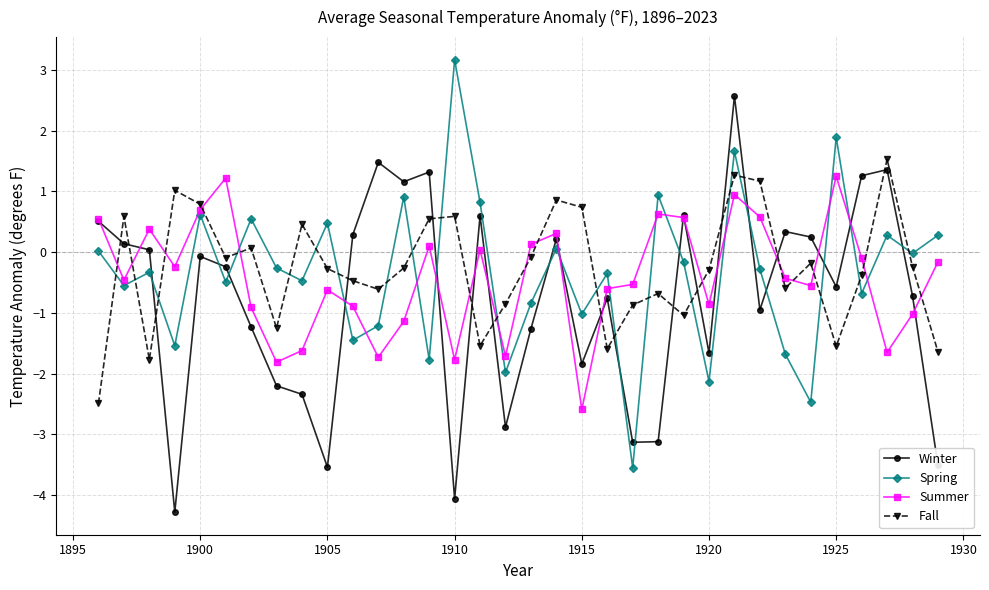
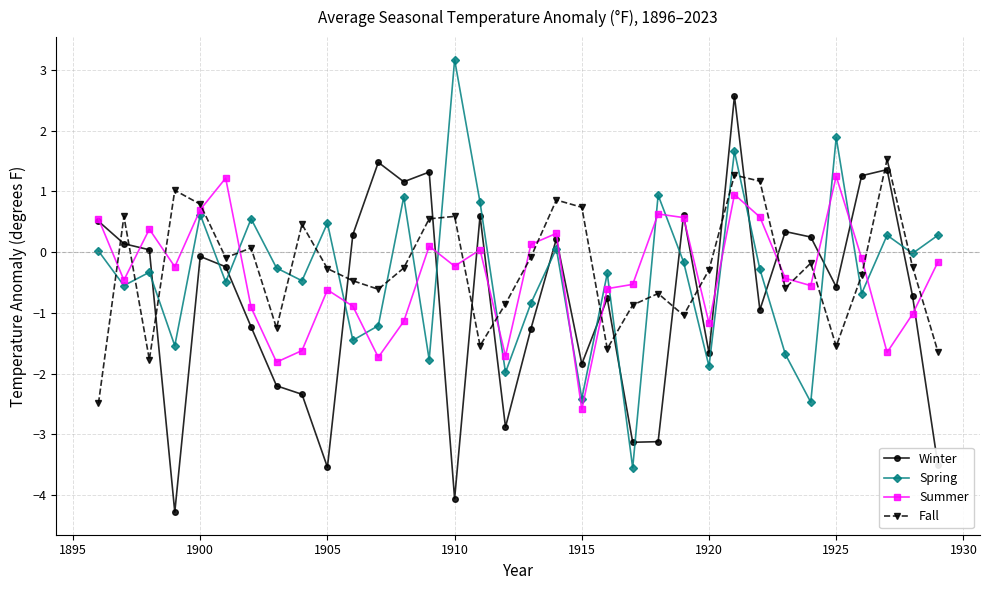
  {
    "Spring": {
      "1900": 0.6,
      "1905": 0.5,
      "1910": 3.2,
-     "1915": -1.0,
-     "1920": -2.1,
+     "1915": -2.4,
+     "1920": -1.9,
      "1925": 1.9
    },
    "Summer": {
      "1900": 0.7,
      "1905": -0.6,
-     "1910": -1.8,
+     "1910": -0.2,
      "1915": -2.6,
-     "1920": -0.9,
+     "1920": -1.2,
      "1925": 1.3
    }
  }
